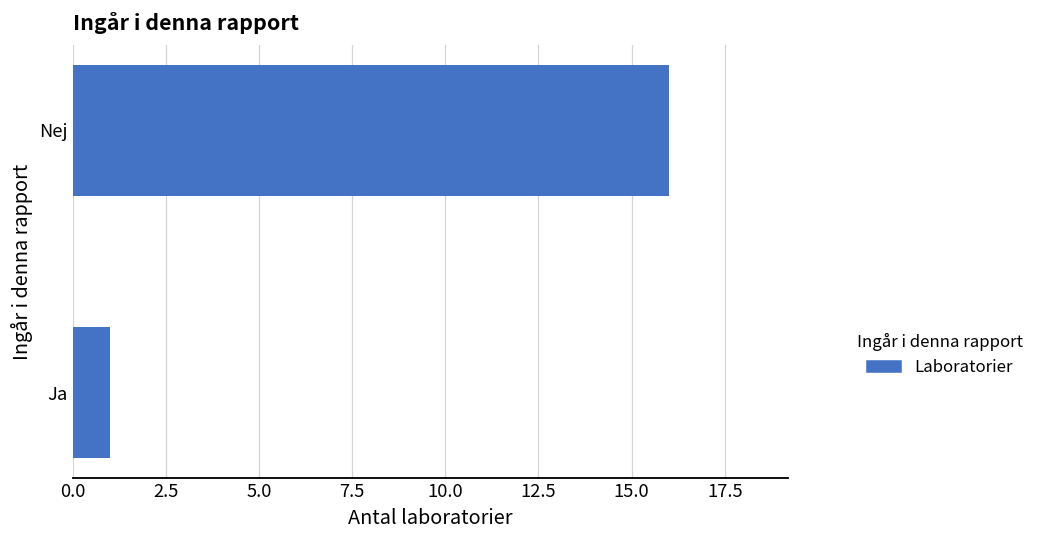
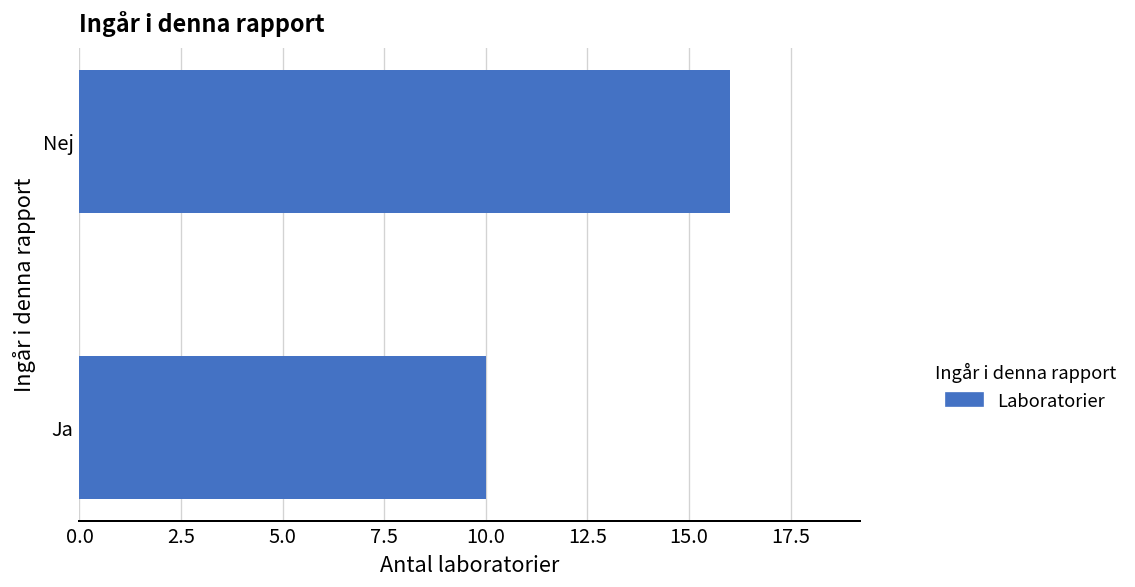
  {
    "Nej": 16,
-   "Ja": 1
+   "Ja": 10
  }
